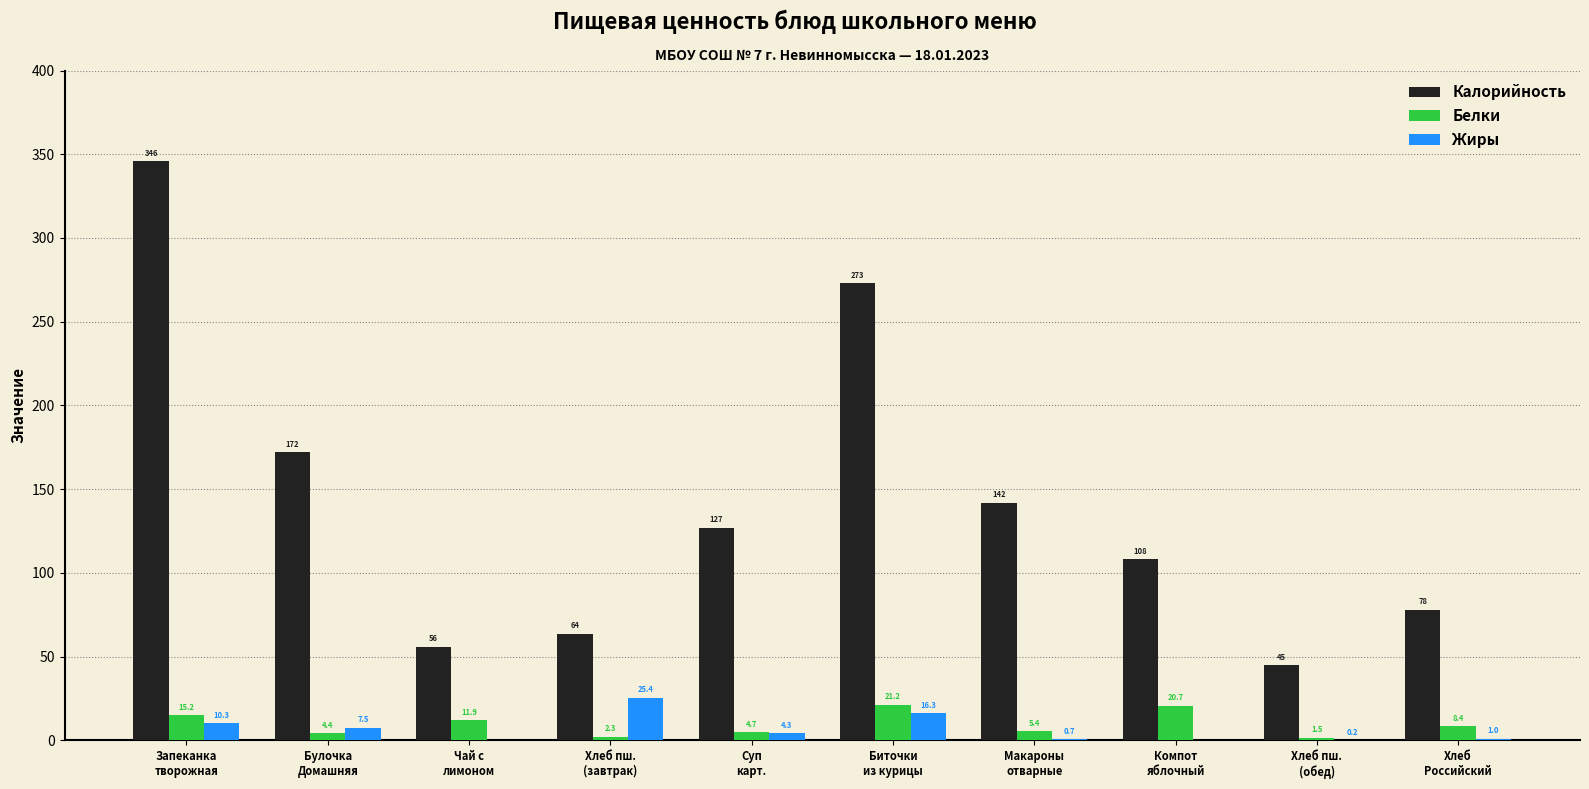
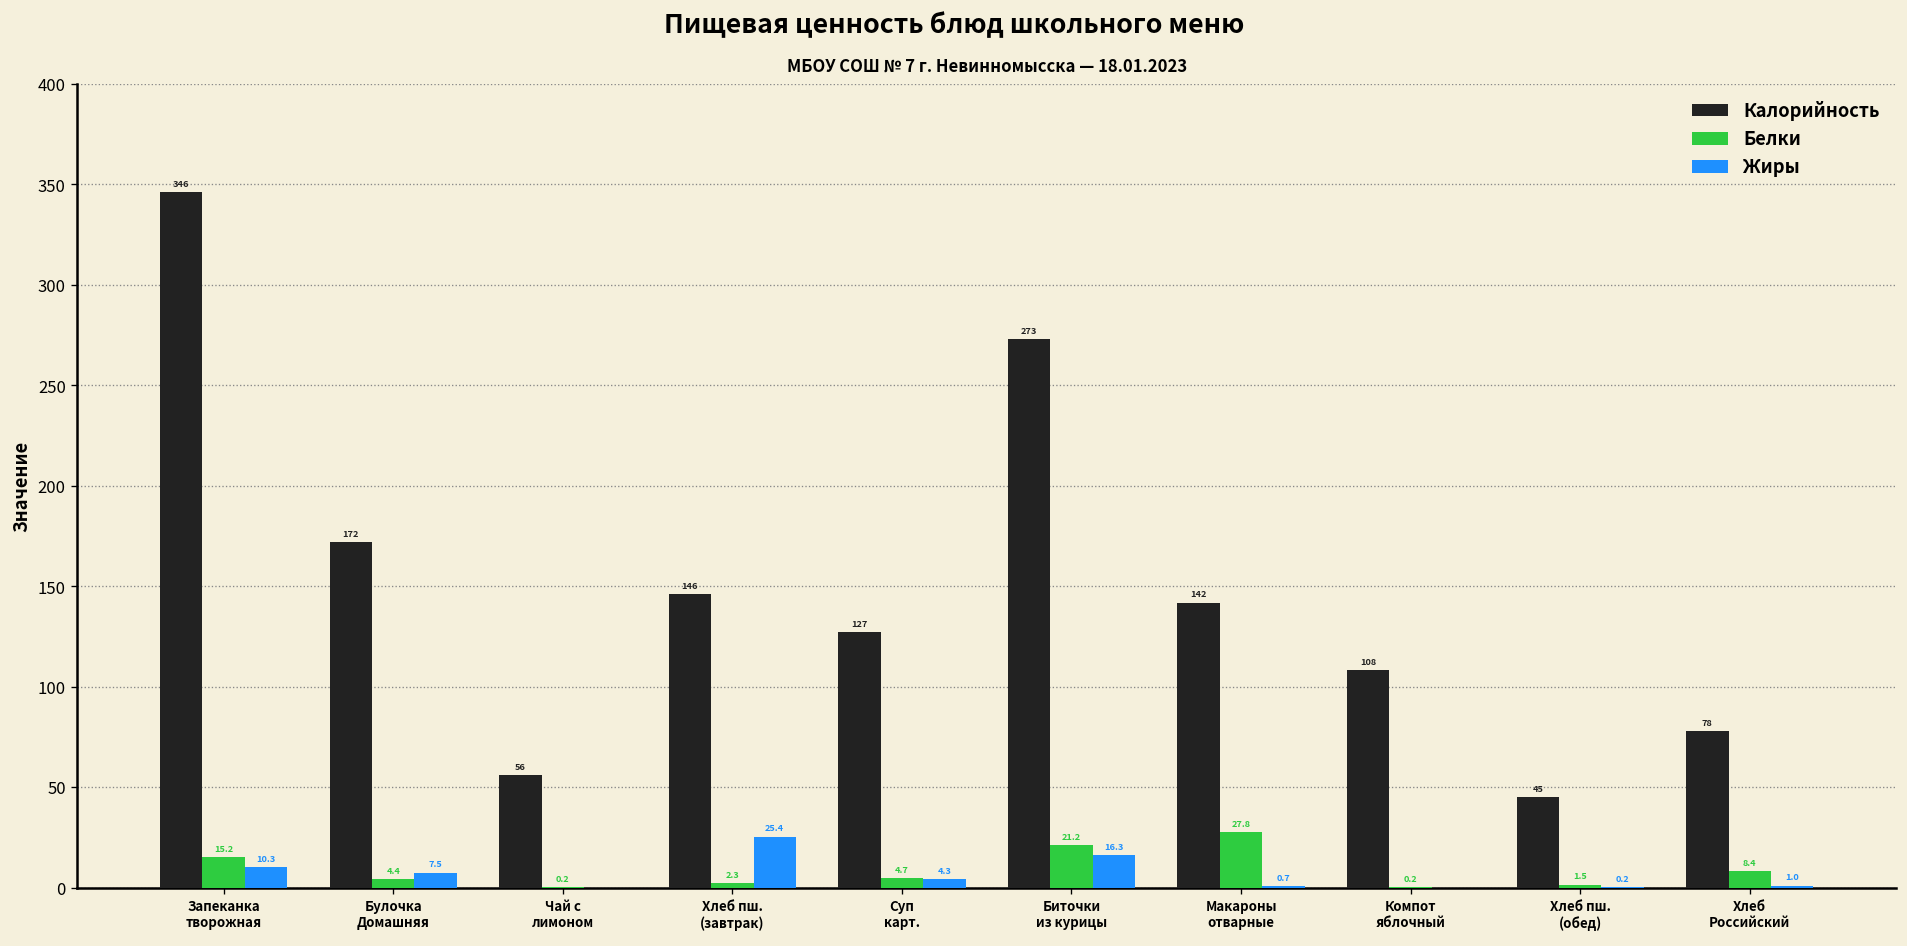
  {
    "Калорийность": {
      "Запеканка творожная": 346,
      "Булочка Домашняя": 172,
      "Чай с лимоном": 56,
-     "Хлеб пш. (завтрак)": 64,
+     "Хлеб пш. (завтрак)": 146,
      "Суп карт.": 127,
      "Биточки из курицы": 273,
      "Макароны отварные": 142,
      "Компот яблочный": 108,
      "Хлеб пш. (обед)": 45,
      "Хлеб Российский": 78
    },
    "Белки": {
      "Запеканка творожная": 15.2,
      "Булочка Домашняя": 4.4,
-     "Чай с лимоном": 11.9,
+     "Чай с лимоном": 0.2,
      "Хлеб пш. (завтрак)": 2.3,
      "Суп карт.": 4.7,
      "Биточки из курицы": 21.2,
-     "Макароны отварные": 5.4,
-     "Компот яблочный": 20.7,
+     "Макароны отварные": 27.8,
+     "Компот яблочный": 0.2,
      "Хлеб пш. (обед)": 1.5,
      "Хлеб Российский": 8.4
    },
    "Жиры": {
      "Запеканка творожная": 10.3,
      "Булочка Домашняя": 7.5,
      "Хлеб пш. (завтрак)": 25.4,
      "Суп карт.": 4.3,
      "Биточки из курицы": 16.3,
      "Макароны отварные": 0.7,
      "Хлеб пш. (обед)": 0.2,
      "Хлеб Российский": 1.0
    }
  }
